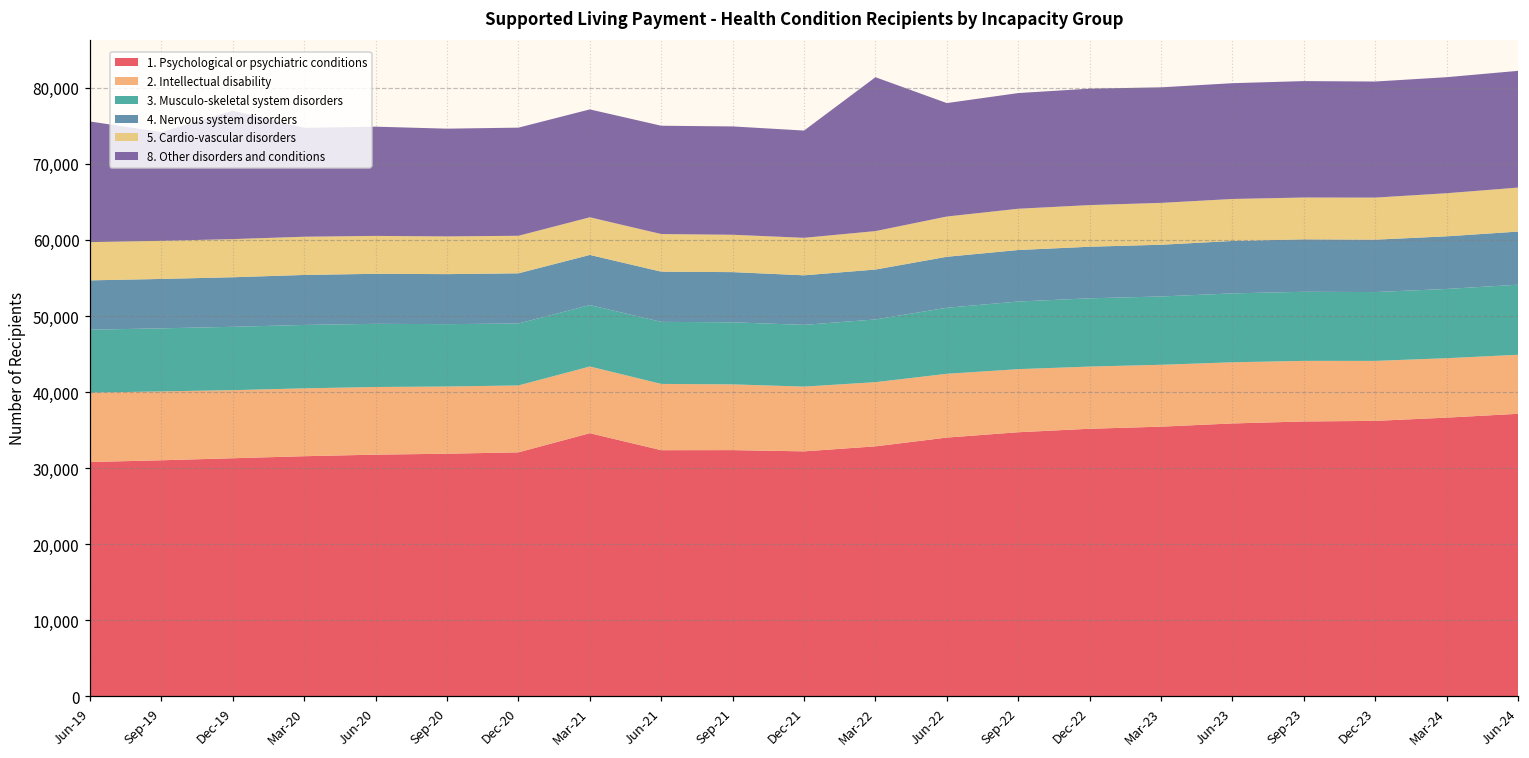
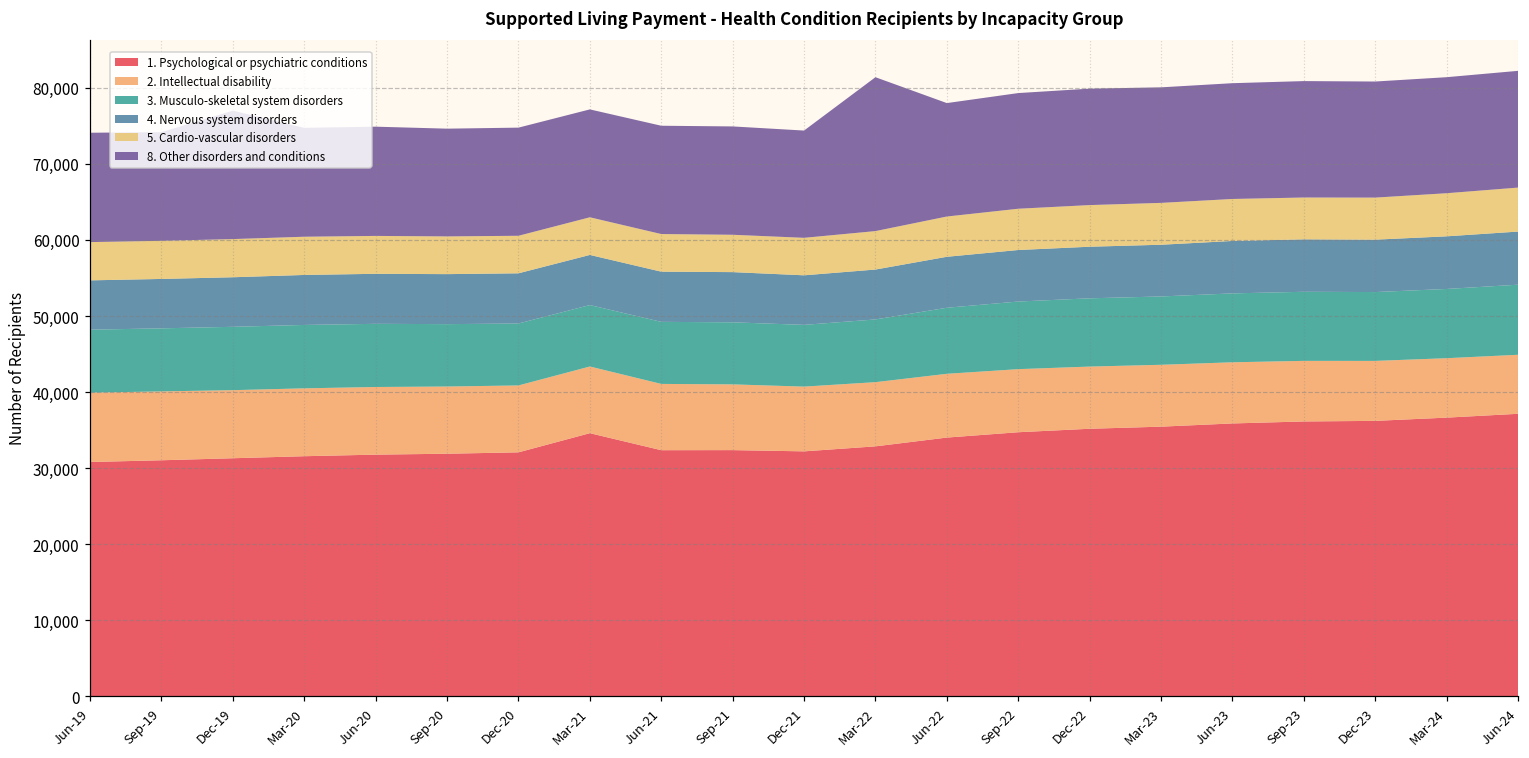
  {
    "1. Psychological or psychiatric conditions": {
      "Jun-19": "31,000",
      "Sep-19": "31,000",
      "Dec-19": "31,000",
      "Mar-20": "32,000",
      "Jun-20": "32,000",
      "Sep-20": "32,000",
      "Dec-20": "32,000",
      "Mar-21": "35,000",
      "Jun-21": "32,000",
      "Sep-21": "32,000",
      "Dec-21": "32,000",
      "Mar-22": "33,000",
      "Jun-22": "34,000",
      "Sep-22": "35,000",
      "Dec-22": "35,000",
      "Mar-23": "35,000",
      "Jun-23": "36,000",
      "Sep-23": "36,000",
      "Dec-23": "36,000",
      "Mar-24": "37,000",
      "Jun-24": "37,000"
    },
    "8. Other disorders and conditions": {
-     "Jun-19": "16,000",
+     "Jun-19": "14,000",
      "Jun-20": "14,000",
      "Sep-20": "14,000",
      "Dec-20": "14,000",
      "Mar-21": "14,000",
      "Jun-21": "14,000",
      "Sep-21": "14,000",
      "Dec-21": "14,000",
      "Mar-22": "20,000",
      "Jun-22": "15,000",
      "Sep-22": "15,000",
      "Dec-22": "15,000",
      "Mar-23": "15,000",
      "Jun-23": "15,000",
      "Sep-23": "15,000",
      "Dec-23": "15,000",
      "Mar-24": "15,000",
      "Jun-24": "15,000"
    }
  }
